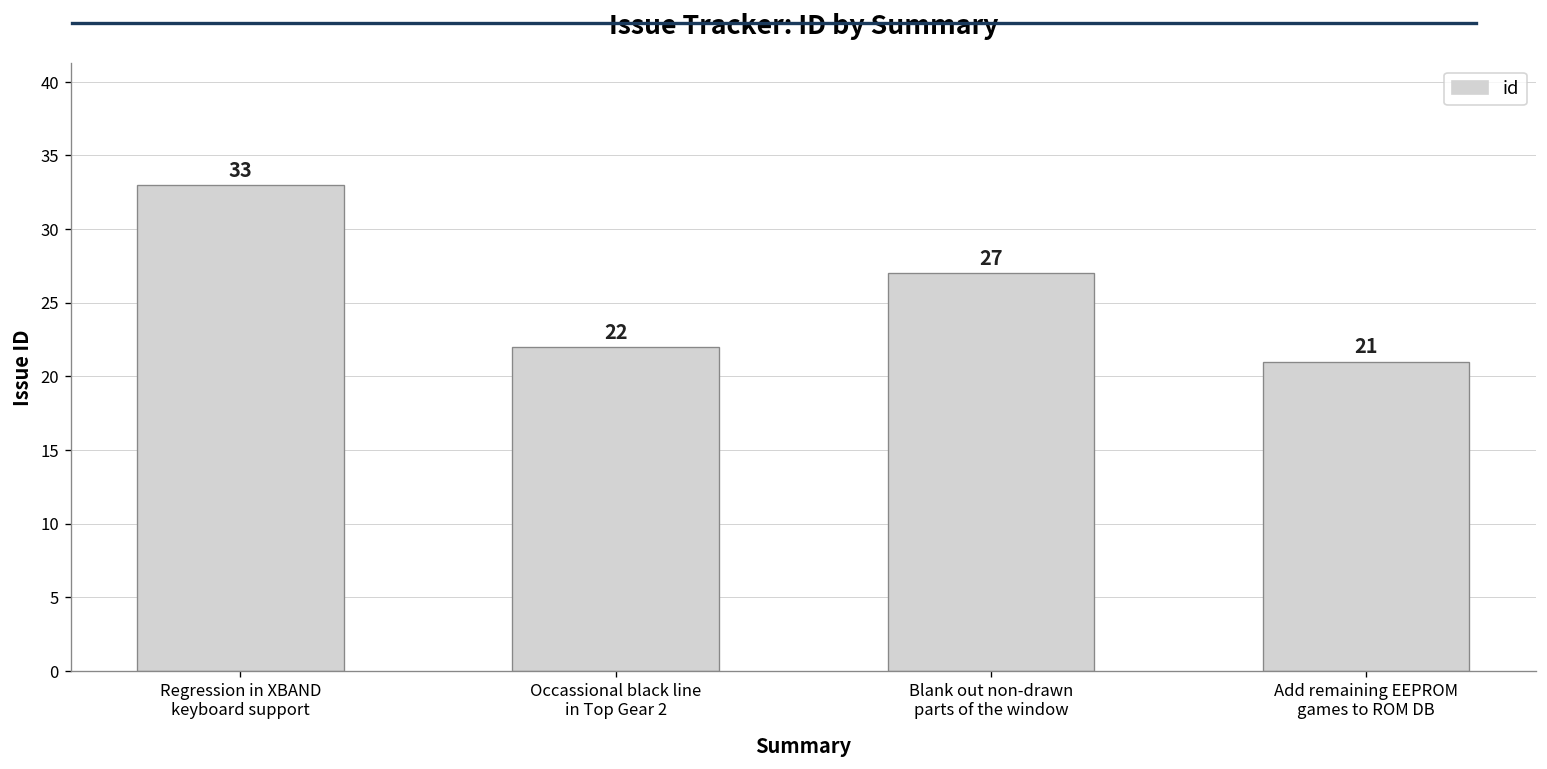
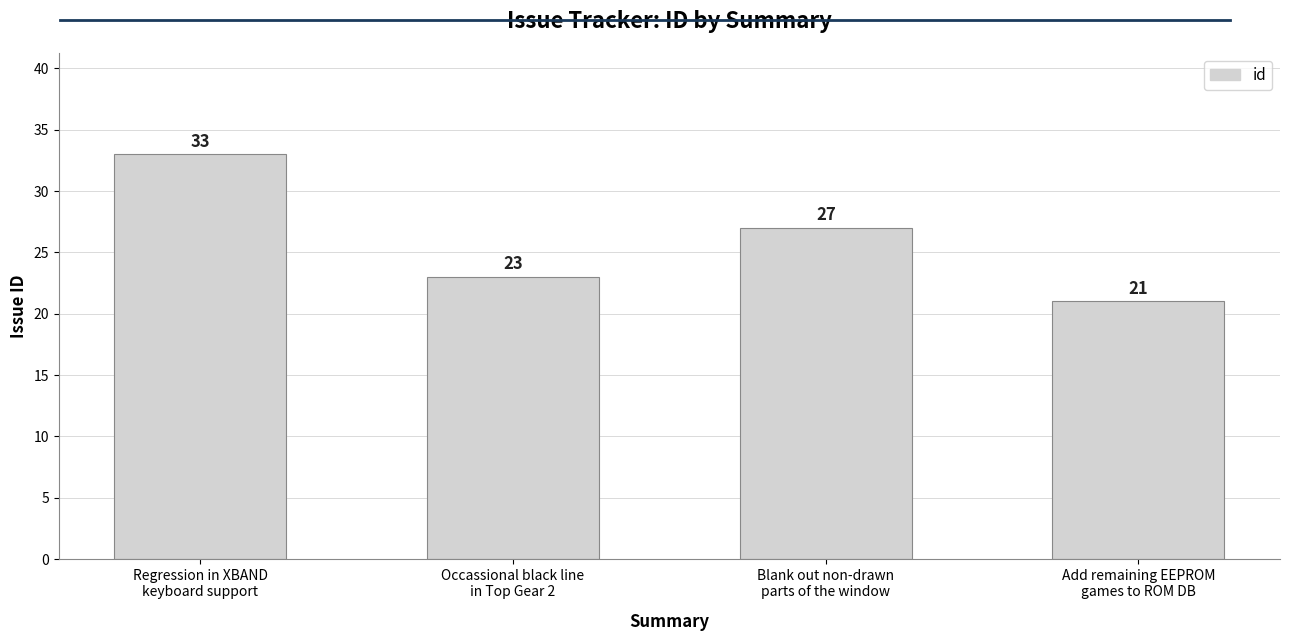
  {
    "Regression in XBAND keyboard support": 33,
-   "Occassional black line in Top Gear 2": 22,
+   "Occassional black line in Top Gear 2": 23,
    "Blank out non-drawn parts of the window": 27,
    "Add remaining EEPROM games to ROM DB": 21
  }
